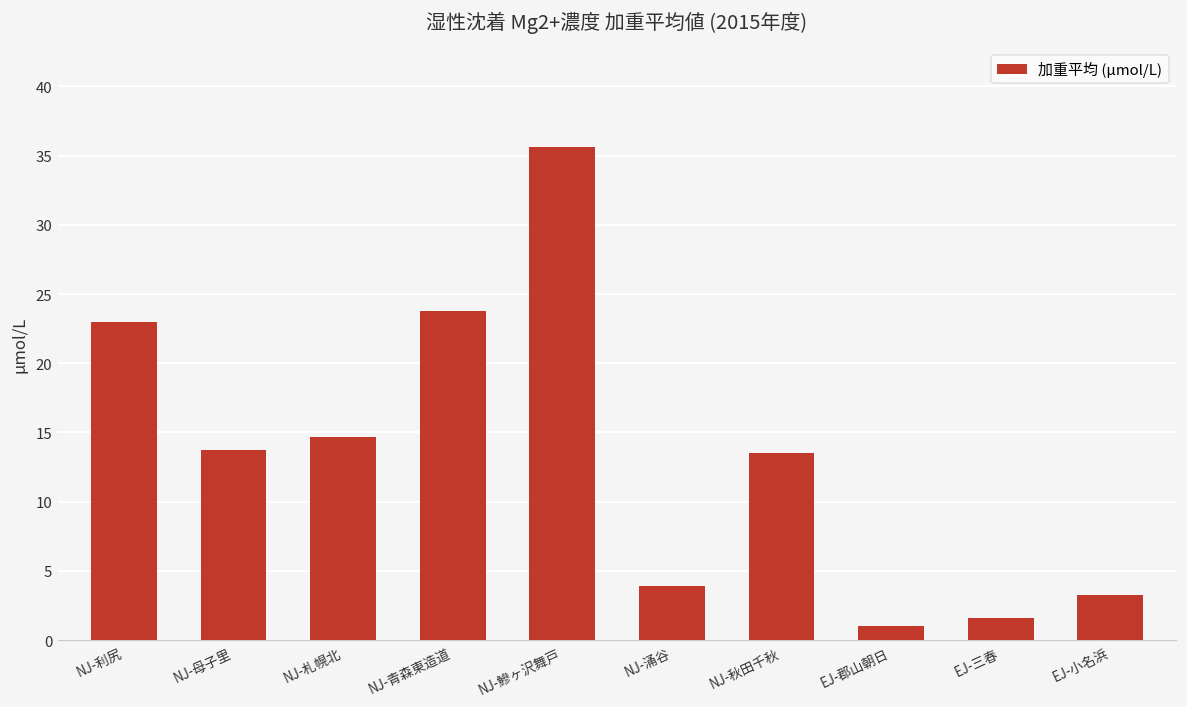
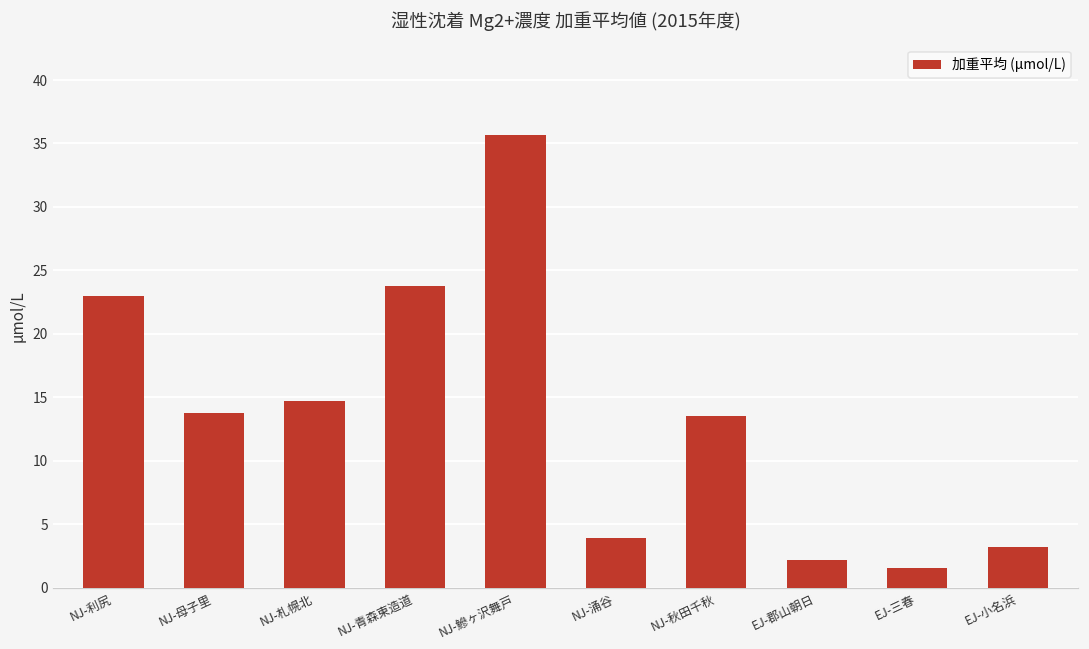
  {
    "NJ-利尻": 23.0,
    "NJ-母子里": 13.8,
    "NJ-札幌北": 14.7,
    "NJ-青森東造道": 23.8,
    "NJ-鰺ヶ沢舞戸": 35.6,
    "NJ-涌谷": 3.9,
    "NJ-秋田千秋": 13.5,
-   "EJ-郡山朝日": 1.0,
+   "EJ-郡山朝日": 2.2,
    "EJ-三春": 1.6,
    "EJ-小名浜": 3.2
  }
